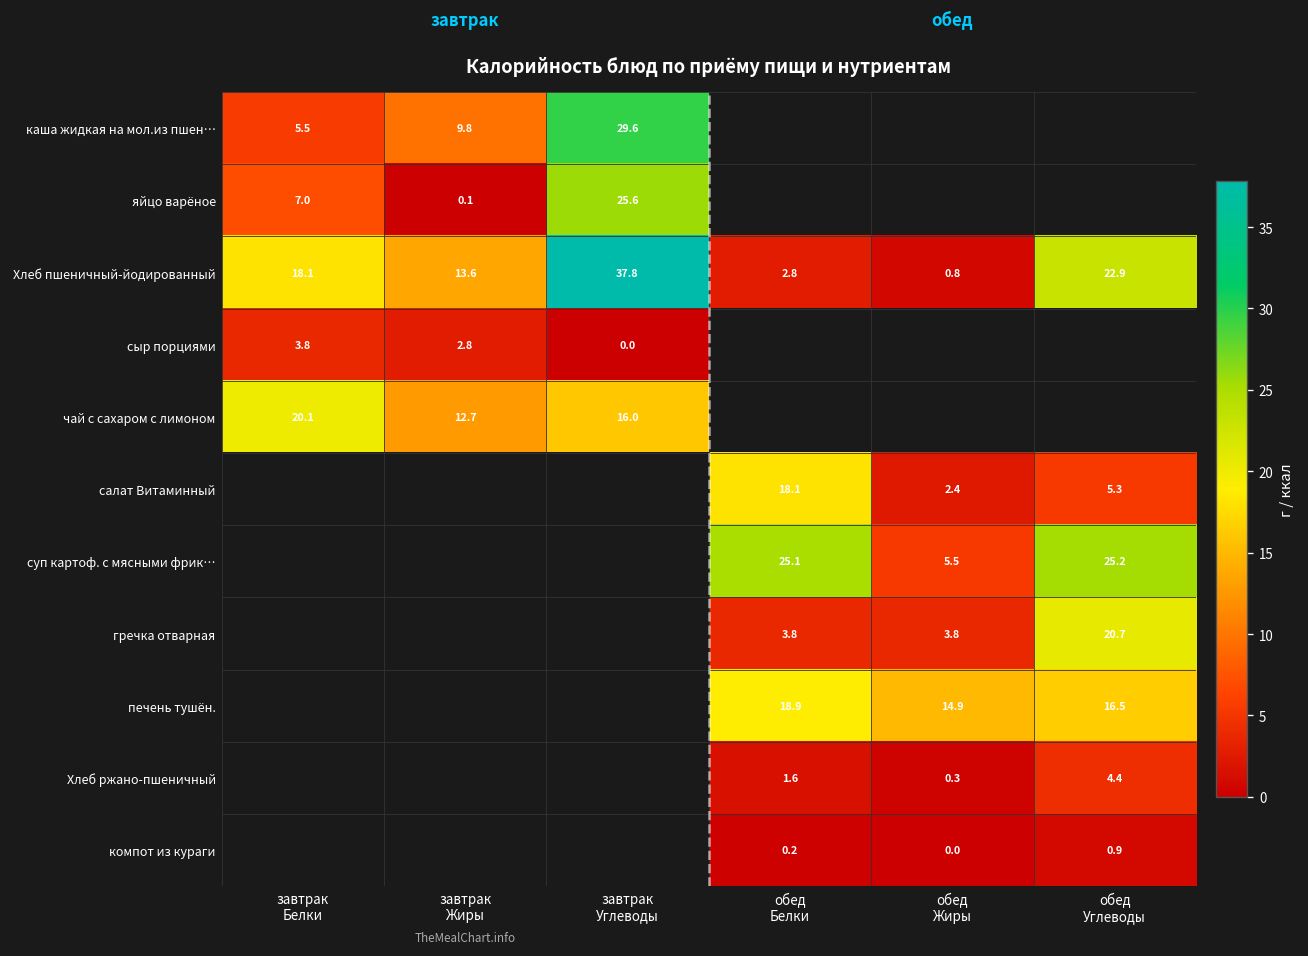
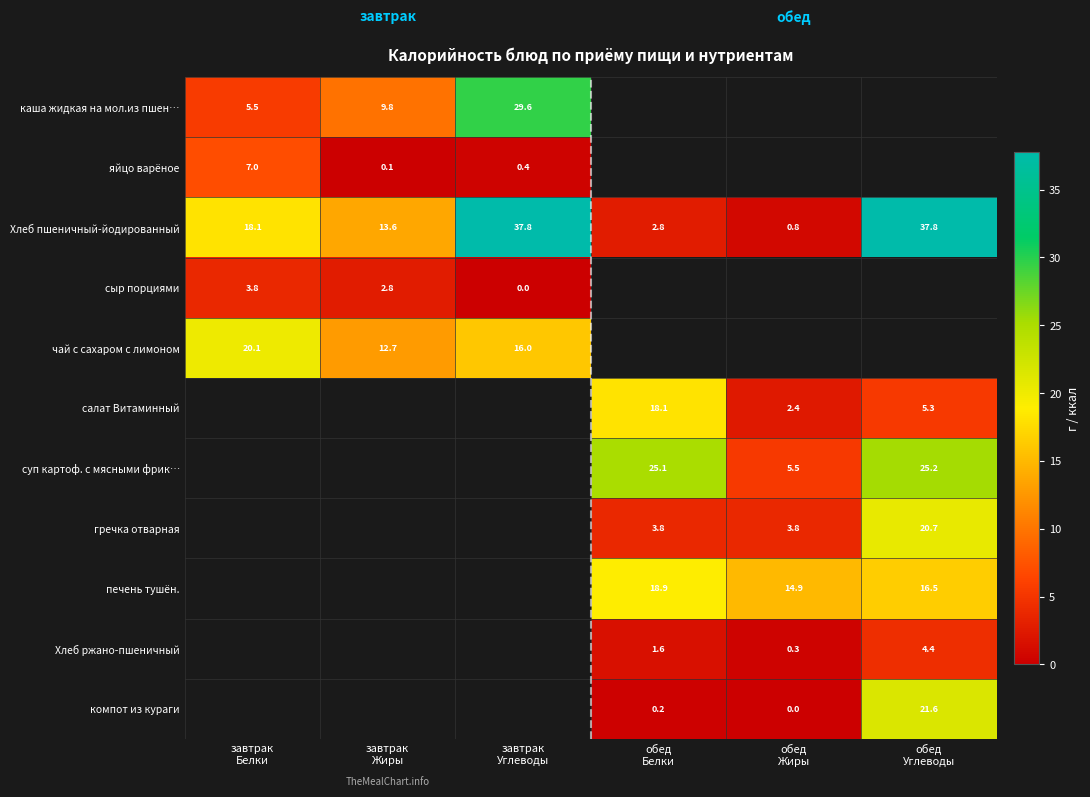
  {
    "каша жидкая на мол.из пшен…": {
      "завтрак Белки": 5.5,
      "завтрак Жиры": 9.8,
      "завтрак Углеводы": 29.6
    },
    "яйцо варёное": {
      "завтрак Белки": 7.0,
      "завтрак Жиры": 0.1,
-     "завтрак Углеводы": 25.6
+     "завтрак Углеводы": 0.4
    },
    "Хлеб пшеничный-йодированный": {
      "завтрак Белки": 18.1,
      "завтрак Жиры": 13.6,
      "завтрак Углеводы": 37.8,
      "обед Белки": 2.8,
      "обед Жиры": 0.8,
-     "обед Углеводы": 22.9
+     "обед Углеводы": 37.8
    },
    "сыр порциями": {
      "завтрак Белки": 3.8,
      "завтрак Жиры": 2.8,
      "завтрак Углеводы": 0.0
    },
    "чай с сахаром с лимоном": {
      "завтрак Белки": 20.1,
      "завтрак Жиры": 12.7,
      "завтрак Углеводы": 16.0
    },
    "салат Витаминный": {
      "обед Белки": 18.1,
      "обед Жиры": 2.4,
      "обед Углеводы": 5.3
    },
    "суп картоф. с мясными фрик…": {
      "обед Белки": 25.1,
      "обед Жиры": 5.5,
      "обед Углеводы": 25.2
    },
    "гречка отварная": {
      "обед Белки": 3.8,
      "обед Жиры": 3.8,
      "обед Углеводы": 20.7
    },
    "печень тушён.": {
      "обед Белки": 18.9,
      "обед Жиры": 14.9,
      "обед Углеводы": 16.5
    },
    "Хлеб ржано-пшеничный": {
      "обед Белки": 1.6,
      "обед Жиры": 0.3,
      "обед Углеводы": 4.4
    },
    "компот из кураги": {
      "обед Белки": 0.2,
      "обед Жиры": 0.0,
-     "обед Углеводы": 0.9
+     "обед Углеводы": 21.6
    }
  }
